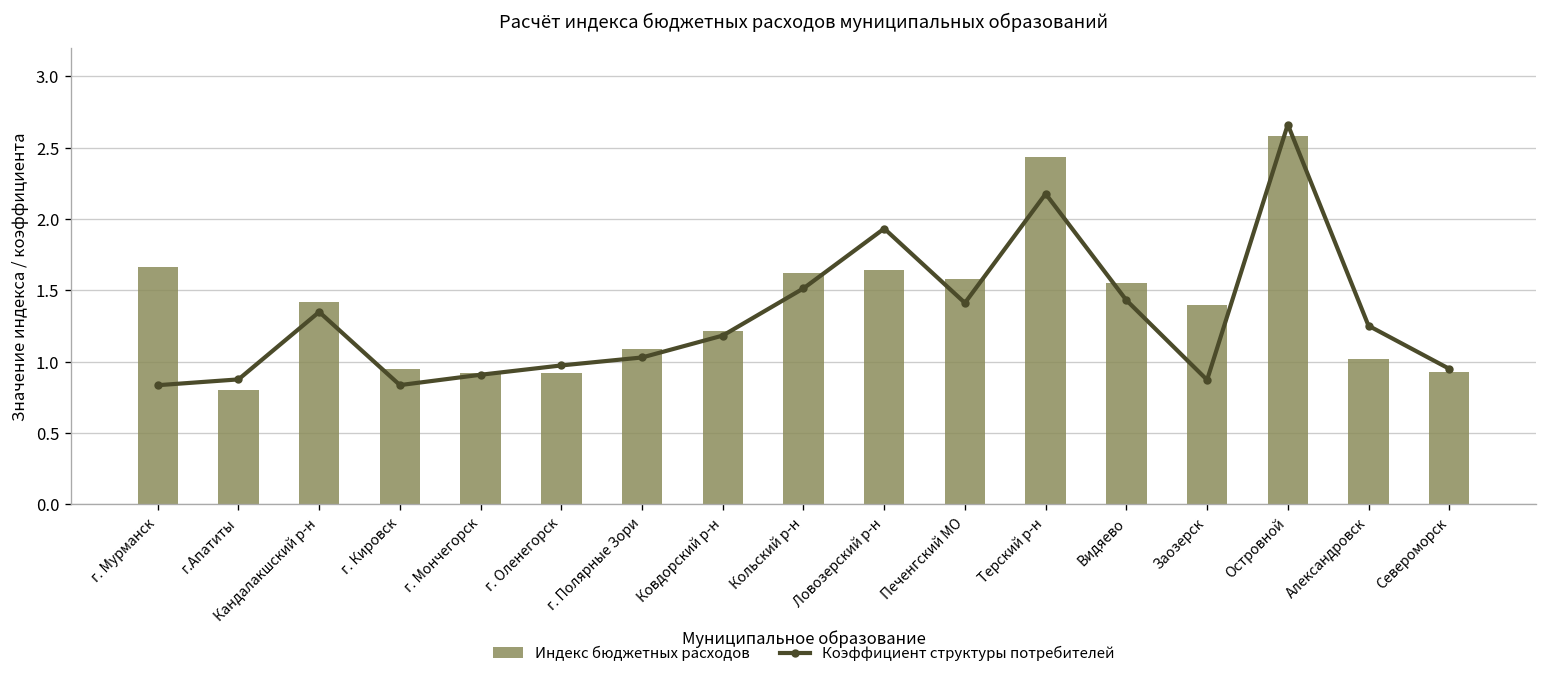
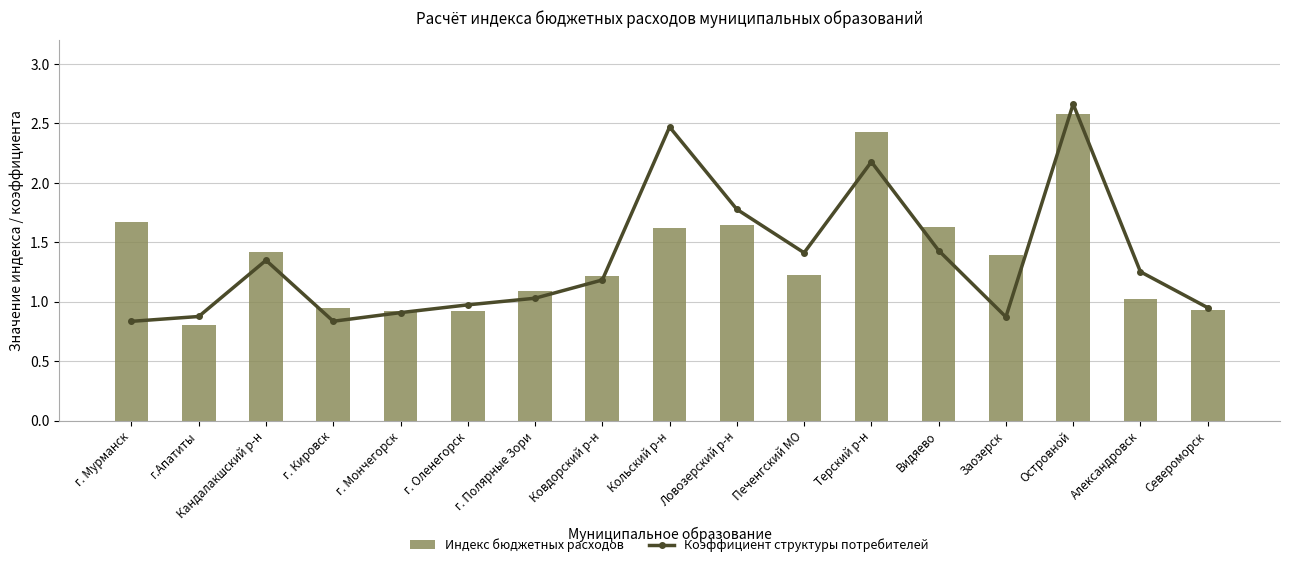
  {
    "Индекс бюджетных расходов": {
      "г. Мурманск": 1.67,
      "г.Апатиты": 0.80,
      "Кандалакшский р-н": 1.42,
      "г. Кировск": 0.95,
      "г. Мончегорск": 0.92,
      "г. Оленегорск": 0.92,
      "г. Полярные Зори": 1.09,
      "Ковдорский р-н": 1.21,
      "Кольский р-н": 1.62,
      "Ловозерский р-н": 1.64,
-     "Печенгский МО": 1.58,
+     "Печенгский МО": 1.22,
      "Терский р-н": 2.43,
-     "Видяево": 1.55,
+     "Видяево": 1.63,
      "Заозерск": 1.40,
      "Островной": 2.58,
      "Александровск": 1.02,
      "Североморск": 0.93
    },
    "Коэффициент структуры потребителей": {
      "г. Мурманск": 0.84,
      "г.Апатиты": 0.88,
      "Кандалакшский р-н": 1.35,
      "г. Кировск": 0.84,
      "г. Мончегорск": 0.91,
      "г. Оленегорск": 0.97,
      "г. Полярные Зори": 1.03,
      "Ковдорский р-н": 1.18,
-     "Кольский р-н": 1.51,
-     "Ловозерский р-н": 1.93,
+     "Кольский р-н": 2.47,
+     "Ловозерский р-н": 1.78,
      "Печенгский МО": 1.41,
      "Терский р-н": 2.18,
      "Видяево": 1.43,
      "Заозерск": 0.87,
      "Островной": 2.66,
      "Александровск": 1.25,
      "Североморск": 0.95
    }
  }
